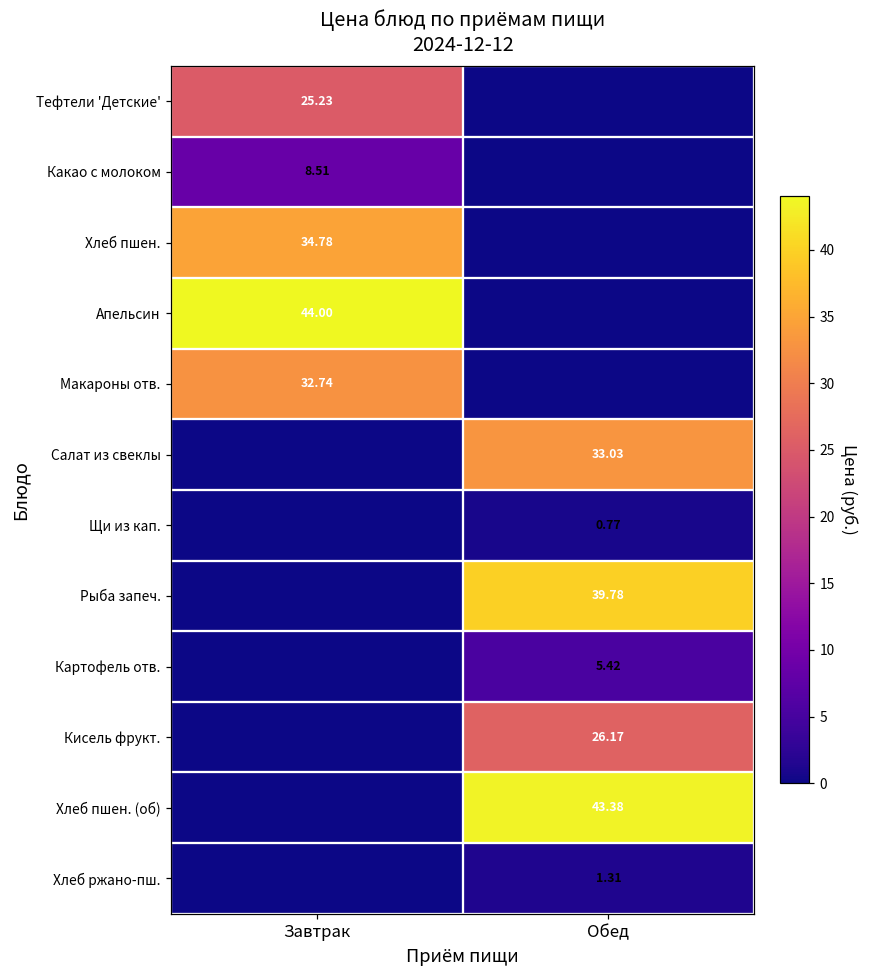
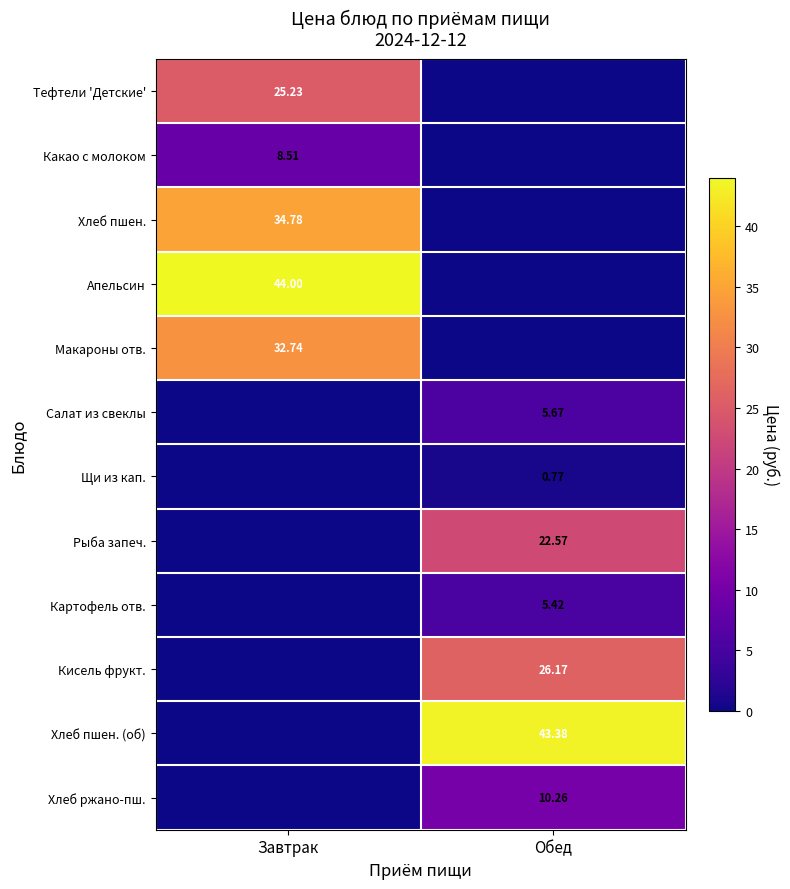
  {
    "Тефтели 'Детские'": {
      "Завтрак": 25.23
    },
    "Какао с молоком": {
      "Завтрак": 8.51
    },
    "Хлеб пшен.": {
      "Завтрак": 34.78
    },
    "Апельсин": {
      "Завтрак": 44.00
    },
    "Макароны отв.": {
      "Завтрак": 32.74
    },
    "Салат из свеклы": {
-     "Обед": 33.03
+     "Обед": 5.67
    },
    "Щи из кап.": {
      "Обед": 0.77
    },
    "Рыба запеч.": {
-     "Обед": 39.78
+     "Обед": 22.57
    },
    "Картофель отв.": {
      "Обед": 5.42
    },
    "Кисель фрукт.": {
      "Обед": 26.17
    },
    "Хлеб пшен. (об)": {
      "Обед": 43.38
    },
    "Хлеб ржано-пш.": {
-     "Обед": 1.31
+     "Обед": 10.26
    }
  }
